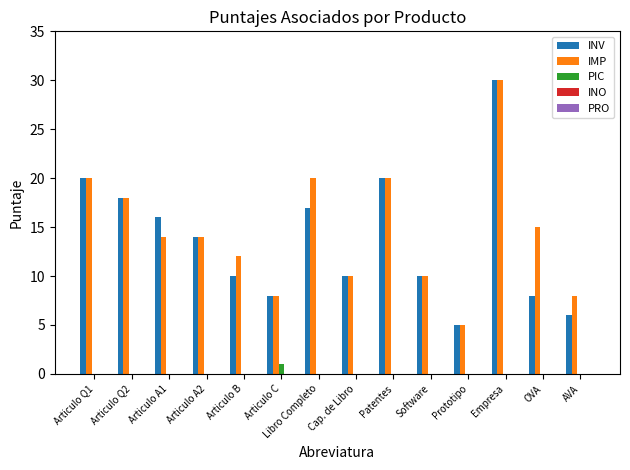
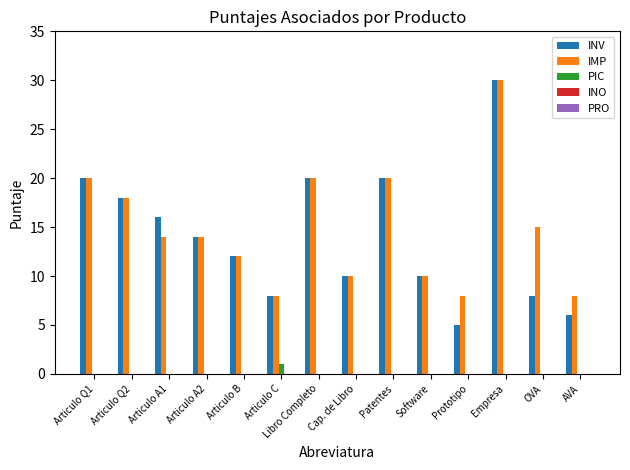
  {
    "INV": {
      "Articulo Q1": 20,
      "Articulo Q2": 18,
      "Articulo A1": 16,
      "Articulo A2": 14,
-     "Articulo B": 10,
+     "Articulo B": 12,
      "Articulo C": 8,
-     "Libro Completo": 17,
+     "Libro Completo": 20,
      "Cap. de Libro": 10,
      "Patentes": 20,
      "Software": 10,
      "Prototipo": 5,
      "Empresa": 30,
      "OVA": 8,
      "AVA": 6
    },
    "IMP": {
      "Articulo Q1": 20,
      "Articulo Q2": 18,
      "Articulo A1": 14,
      "Articulo A2": 14,
      "Articulo B": 12,
      "Articulo C": 8,
      "Libro Completo": 20,
      "Cap. de Libro": 10,
      "Patentes": 20,
      "Software": 10,
-     "Prototipo": 5,
+     "Prototipo": 8,
      "Empresa": 30,
      "OVA": 15,
      "AVA": 8
    },
    "PIC": {
      "Articulo Q1": 0,
      "Articulo Q2": 0,
      "Articulo A1": 0,
      "Articulo A2": 0,
      "Articulo B": 0,
      "Articulo C": 1,
      "Libro Completo": 0,
      "Cap. de Libro": 0,
      "Patentes": 0,
      "Software": 0,
      "Prototipo": 0,
      "Empresa": 0,
      "OVA": 0,
      "AVA": 0
    },
    "INO": {
      "Articulo Q1": 0,
      "Articulo Q2": 0,
      "Articulo A1": 0,
      "Articulo A2": 0,
      "Articulo B": 0,
      "Articulo C": 0,
      "Libro Completo": 0,
      "Cap. de Libro": 0,
      "Patentes": 0,
      "Software": 0,
      "Prototipo": 0,
      "Empresa": 0,
      "OVA": 0,
      "AVA": 0
    },
    "PRO": {
      "Articulo Q1": 0,
      "Articulo Q2": 0,
      "Articulo A1": 0,
      "Articulo A2": 0,
      "Articulo B": 0,
      "Articulo C": 0,
      "Libro Completo": 0,
      "Cap. de Libro": 0,
      "Patentes": 0,
      "Software": 0,
      "Prototipo": 0,
      "Empresa": 0,
      "OVA": 0,
      "AVA": 0
    }
  }
